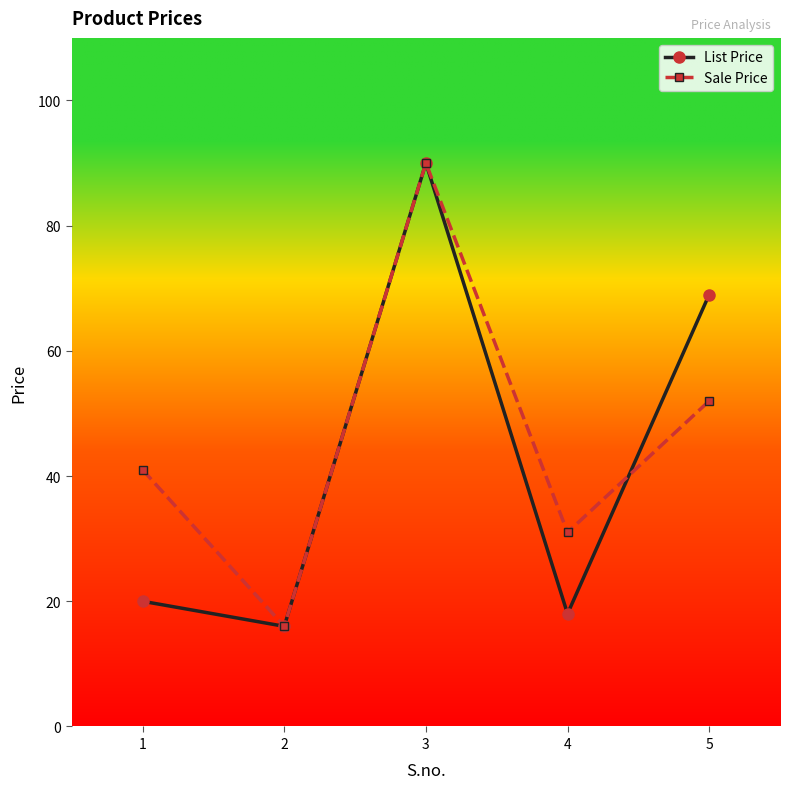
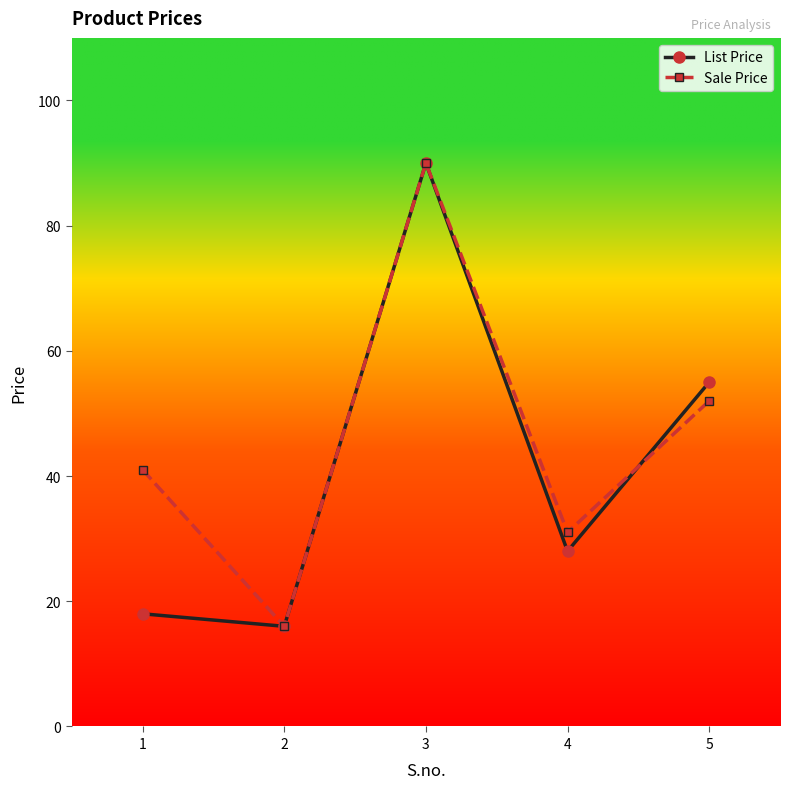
  {
    "List Price": {
-     "1": 20,
-     "4": 18,
-     "5": 69
+     "1": 18,
+     "4": 28,
+     "5": 55
    },
    "Sale Price": {
      "1": 41,
      "4": 31,
      "5": 52
    }
  }
